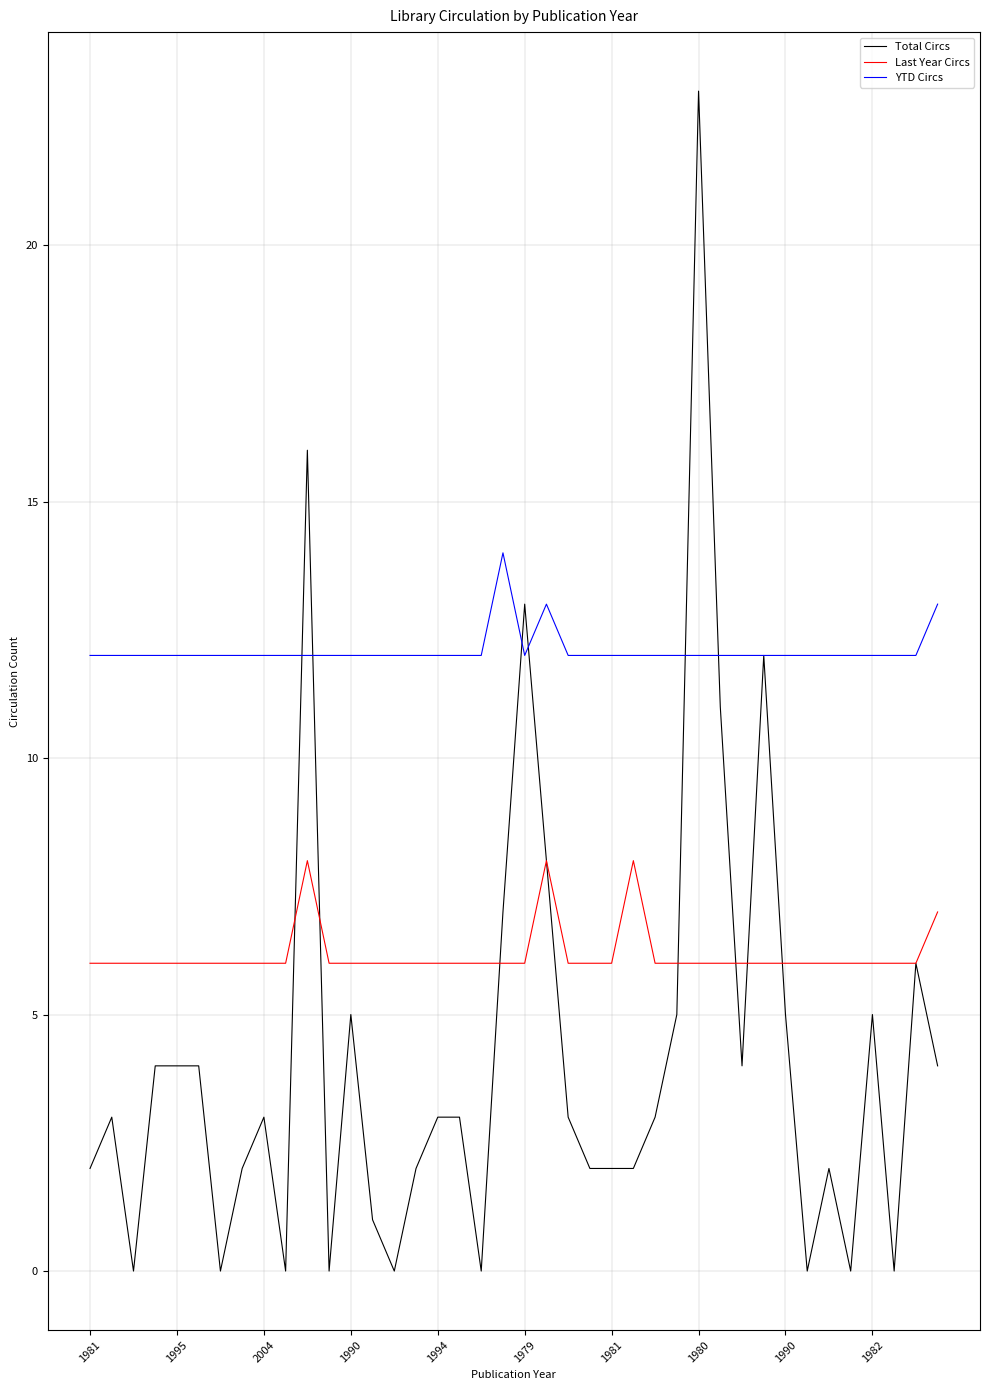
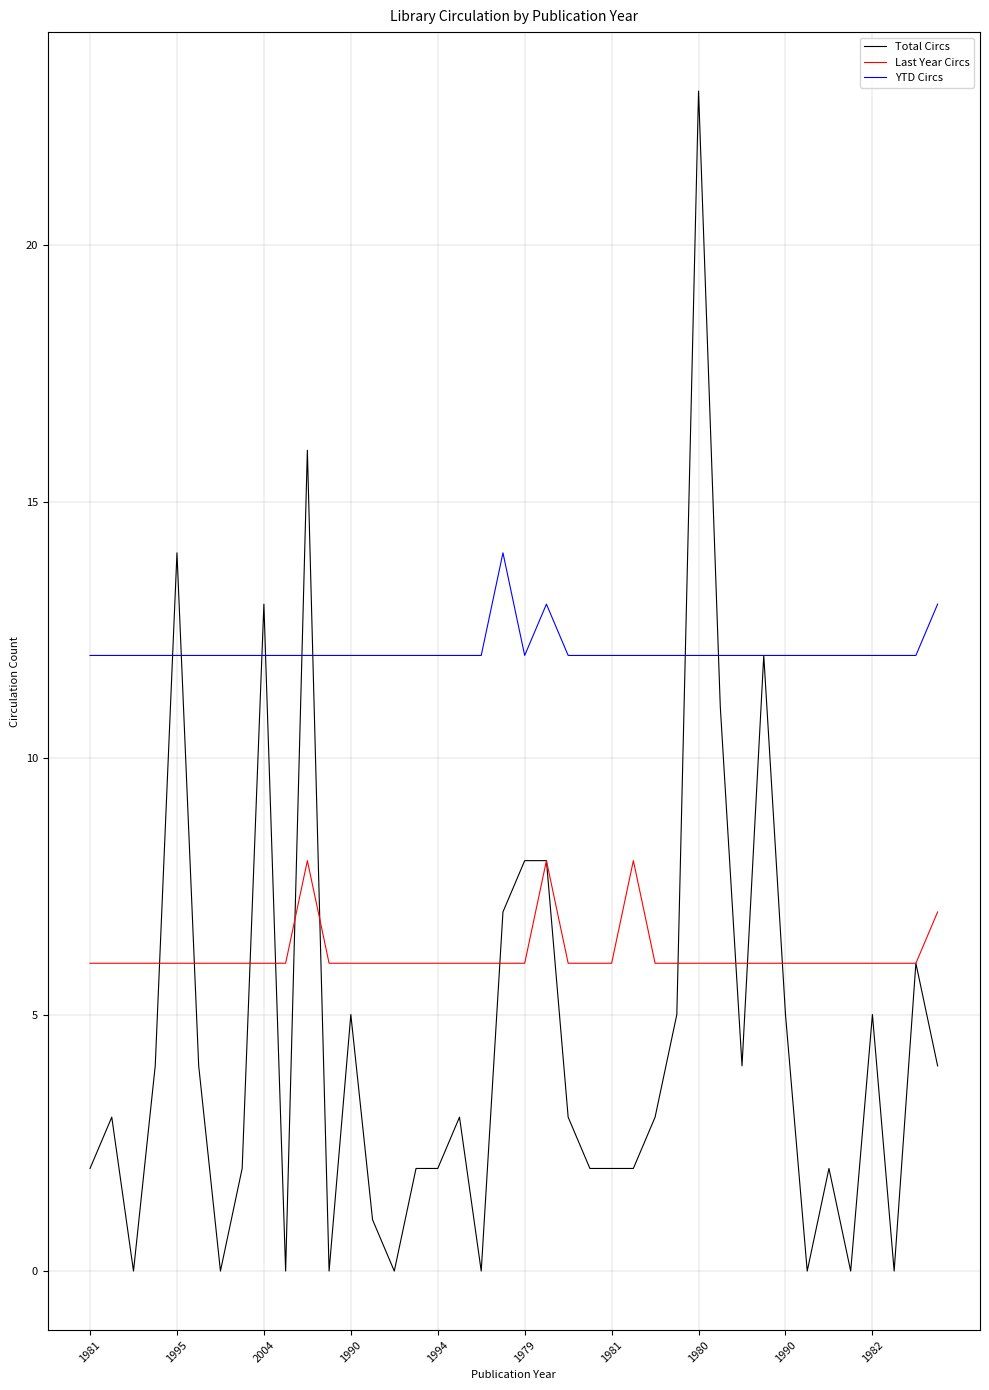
  {
    "Total Circs": {
-     "1995": 4,
-     "2004": 3,
-     "1994": 3,
-     "1979": 13,
+     "1995": 14,
+     "2004": 13,
+     "1994": 2,
+     "1979": 8,
      "1980": 23,
      "1982": 5
    },
    "Last Year Circs": {
      "1995": 6,
      "2004": 6,
      "1994": 6,
      "1979": 6,
      "1980": 6,
      "1982": 6
    },
    "YTD Circs": {
      "1995": 12,
      "2004": 12,
      "1994": 12,
      "1979": 12,
      "1980": 12,
      "1982": 12
    }
  }
